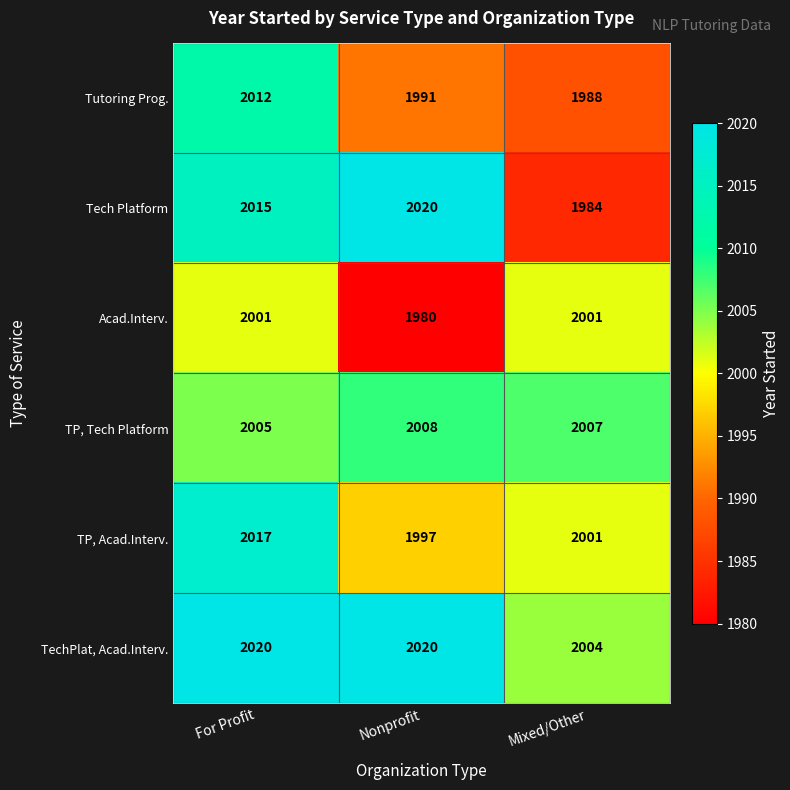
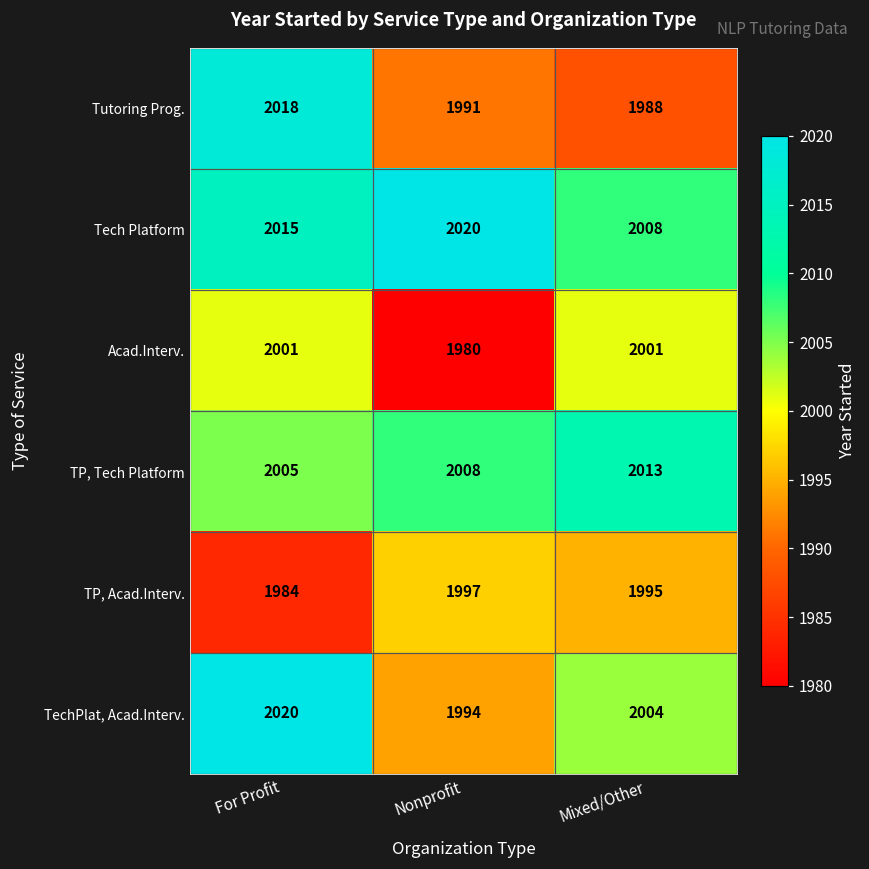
  {
    "Tutoring Prog.": {
-     "For Profit": 2012,
+     "For Profit": 2018,
      "Nonprofit": 1991,
      "Mixed/Other": 1988
    },
    "Tech Platform": {
      "For Profit": 2015,
      "Nonprofit": 2020,
-     "Mixed/Other": 1984
+     "Mixed/Other": 2008
    },
    "Acad.Interv.": {
      "For Profit": 2001,
      "Nonprofit": 1980,
      "Mixed/Other": 2001
    },
    "TP, Tech Platform": {
      "For Profit": 2005,
      "Nonprofit": 2008,
-     "Mixed/Other": 2007
+     "Mixed/Other": 2013
    },
    "TP, Acad.Interv.": {
-     "For Profit": 2017,
+     "For Profit": 1984,
      "Nonprofit": 1997,
-     "Mixed/Other": 2001
+     "Mixed/Other": 1995
    },
    "TechPlat, Acad.Interv.": {
      "For Profit": 2020,
-     "Nonprofit": 2020,
+     "Nonprofit": 1994,
      "Mixed/Other": 2004
    }
  }
